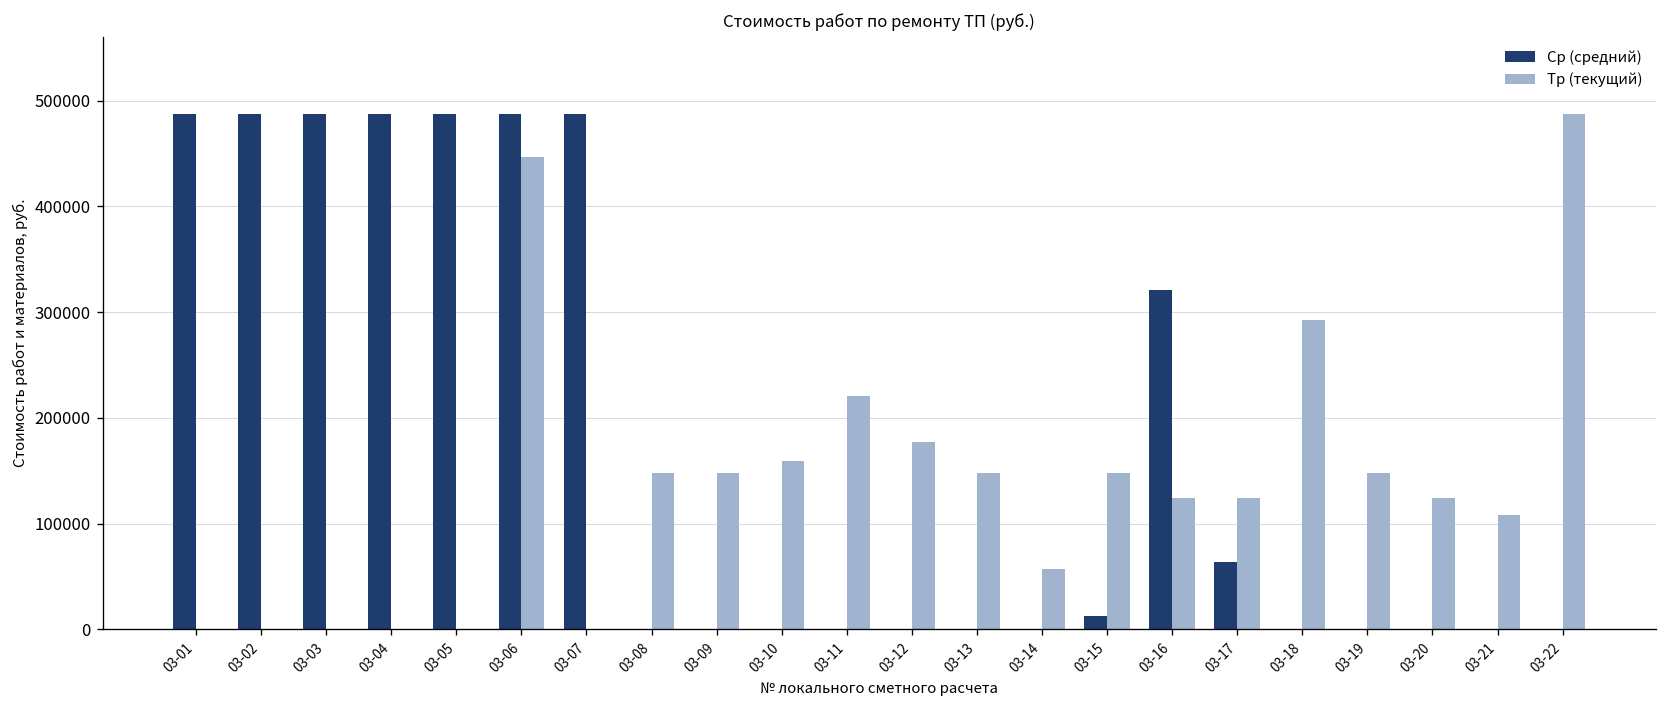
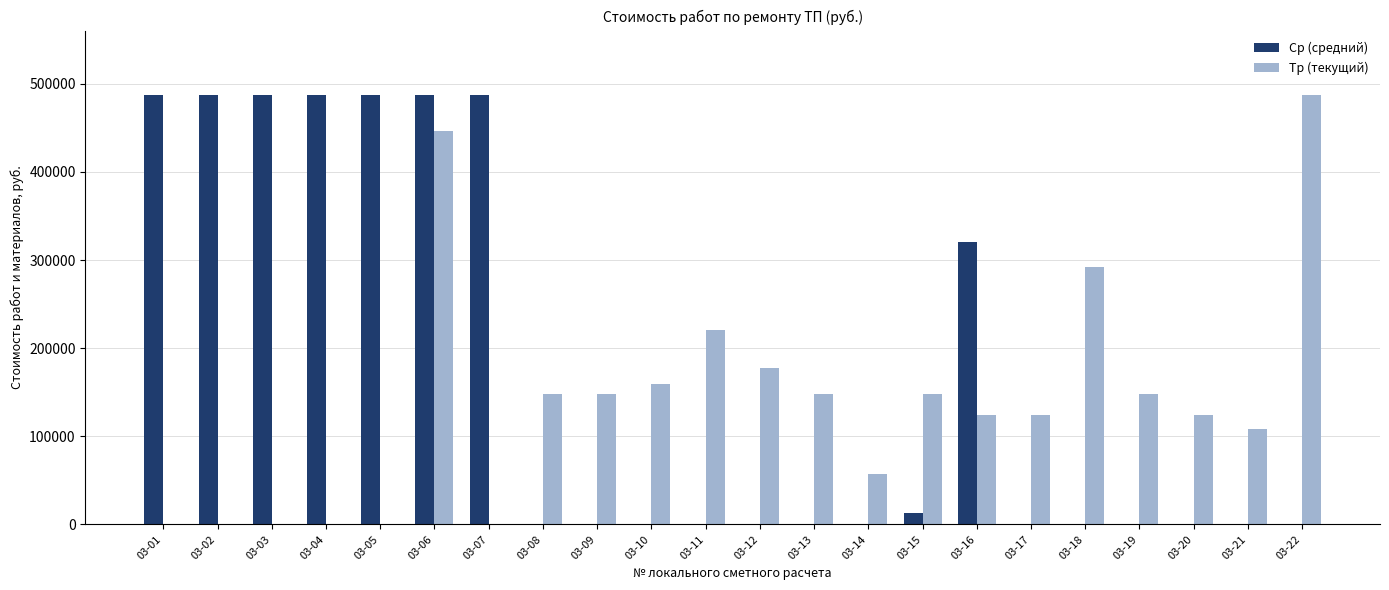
  {
    "Ср (средний)": {
      "03-01": 490000,
      "03-02": 490000,
      "03-03": 490000,
      "03-04": 490000,
      "03-05": 490000,
      "03-06": 490000,
      "03-07": 490000,
      "03-08": 0,
      "03-09": 0,
      "03-10": 0,
      "03-11": 0,
      "03-12": 0,
      "03-13": 0,
      "03-14": 0,
      "03-15": 10000,
      "03-16": 320000,
-     "03-17": 60000,
+     "03-17": 0,
      "03-18": 0,
      "03-19": 0,
      "03-20": 0,
      "03-21": 0,
      "03-22": 0
    },
    "Тр (текущий)": {
      "03-01": 0,
      "03-02": 0,
      "03-03": 0,
      "03-04": 0,
      "03-05": 0,
      "03-06": 450000,
      "03-07": 0,
      "03-08": 150000,
      "03-09": 150000,
      "03-10": 160000,
      "03-11": 220000,
      "03-12": 180000,
      "03-13": 150000,
      "03-14": 60000,
      "03-15": 150000,
      "03-16": 120000,
      "03-17": 120000,
      "03-18": 290000,
      "03-19": 150000,
      "03-20": 120000,
      "03-21": 110000,
      "03-22": 490000
    }
  }
